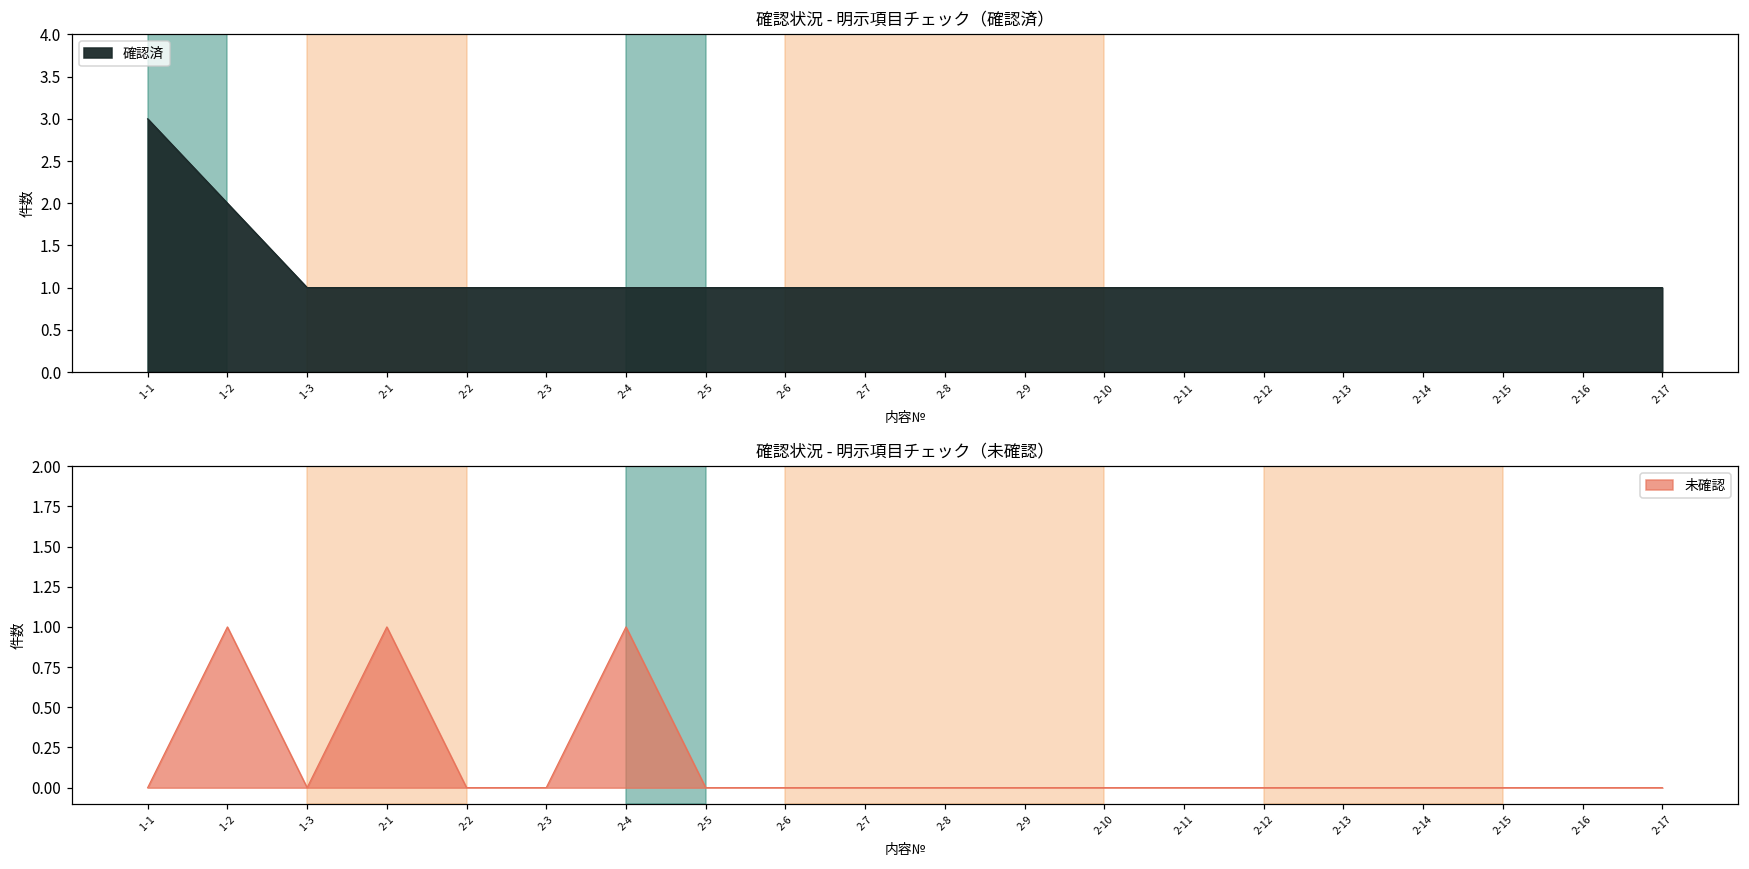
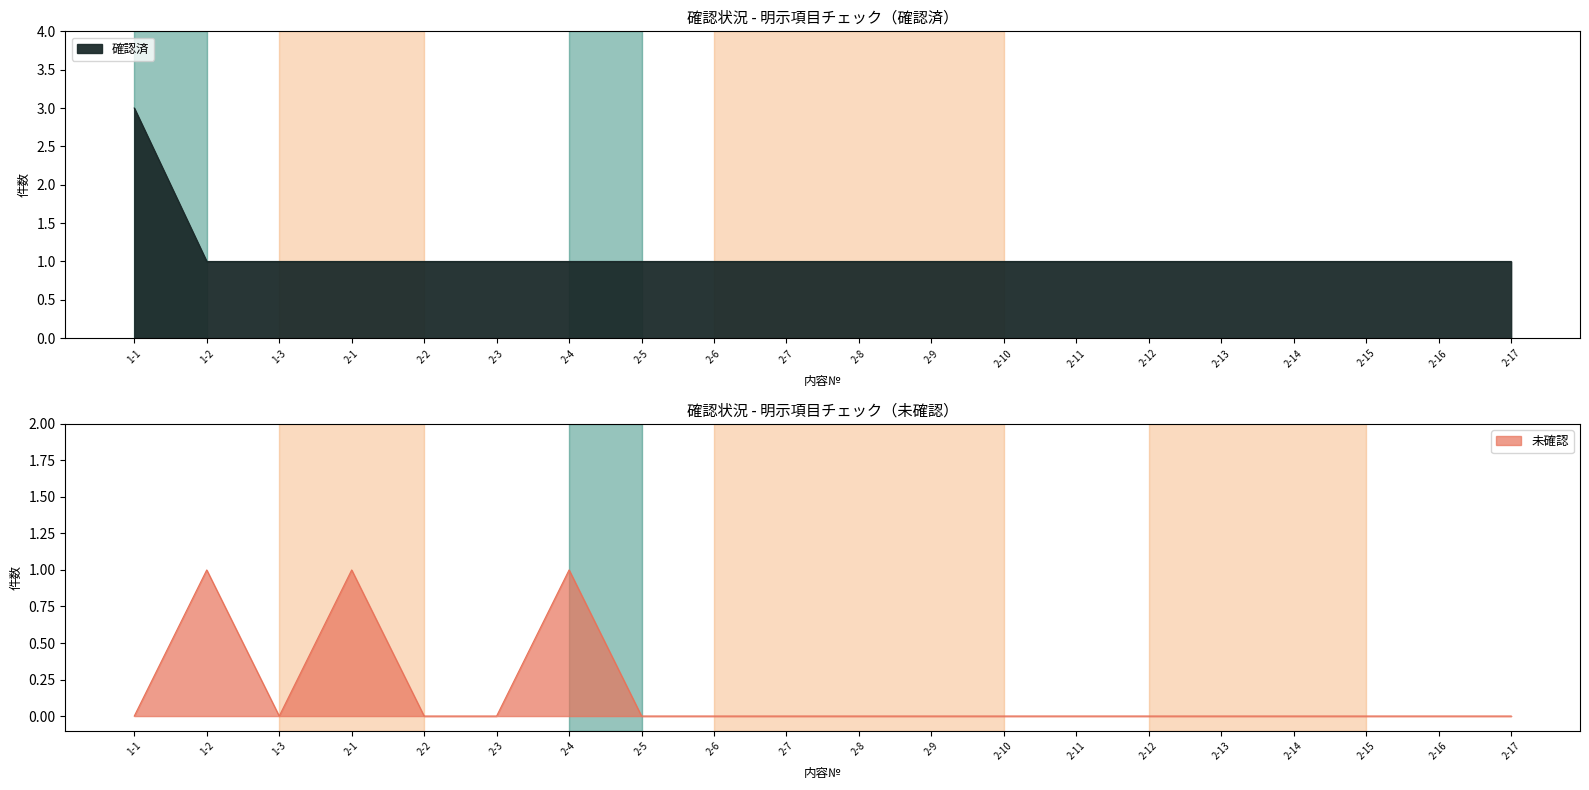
  {
    "確認状況 - 明示項目チェック（確認済）": {
      "1-1": 3,
-     "1-2": 2,
+     "1-2": 1,
      "1-3": 1,
      "2-1": 1,
      "2-2": 1,
      "2-3": 1,
      "2-4": 1,
      "2-5": 1,
      "2-6": 1,
      "2-7": 1,
      "2-8": 1,
      "2-9": 1,
      "2-10": 1,
      "2-11": 1,
      "2-12": 1,
      "2-13": 1,
      "2-14": 1,
      "2-15": 1,
      "2-16": 1,
      "2-17": 1
    },
    "確認状況 - 明示項目チェック（未確認）": {
      "1-1": 0.00,
      "1-2": 1.00,
      "1-3": 0.00,
      "2-1": 1.00,
      "2-2": 0.00,
      "2-3": 0.00,
      "2-4": 1.00,
      "2-5": 0.00,
      "2-6": 0.00,
      "2-7": 0.00,
      "2-8": 0.00,
      "2-9": 0.00,
      "2-10": 0.00,
      "2-11": 0.00,
      "2-12": 0.00,
      "2-13": 0.00,
      "2-14": 0.00,
      "2-15": 0.00,
      "2-16": 0.00,
      "2-17": 0.00
    }
  }
